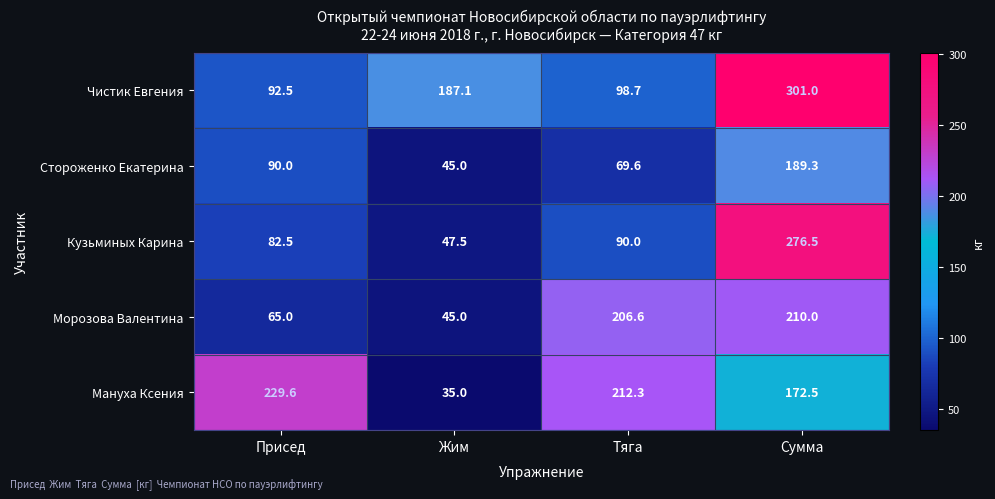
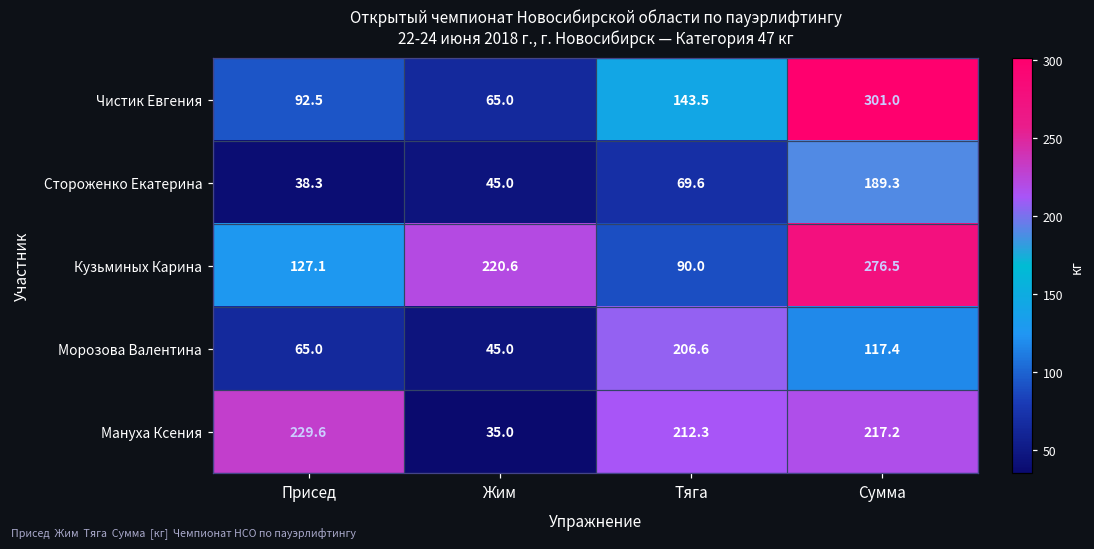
  {
    "Чистик Евгения": {
      "Присед": 92.5,
-     "Жим": 187.1,
-     "Тяга": 98.7,
+     "Жим": 65.0,
+     "Тяга": 143.5,
      "Сумма": 301.0
    },
    "Стороженко Екатерина": {
-     "Присед": 90.0,
+     "Присед": 38.3,
      "Жим": 45.0,
      "Тяга": 69.6,
      "Сумма": 189.3
    },
    "Кузьминых Карина": {
-     "Присед": 82.5,
-     "Жим": 47.5,
+     "Присед": 127.1,
+     "Жим": 220.6,
      "Тяга": 90.0,
      "Сумма": 276.5
    },
    "Морозова Валентина": {
      "Присед": 65.0,
      "Жим": 45.0,
      "Тяга": 206.6,
-     "Сумма": 210.0
+     "Сумма": 117.4
    },
    "Мануха Ксения": {
      "Присед": 229.6,
      "Жим": 35.0,
      "Тяга": 212.3,
-     "Сумма": 172.5
+     "Сумма": 217.2
    }
  }
